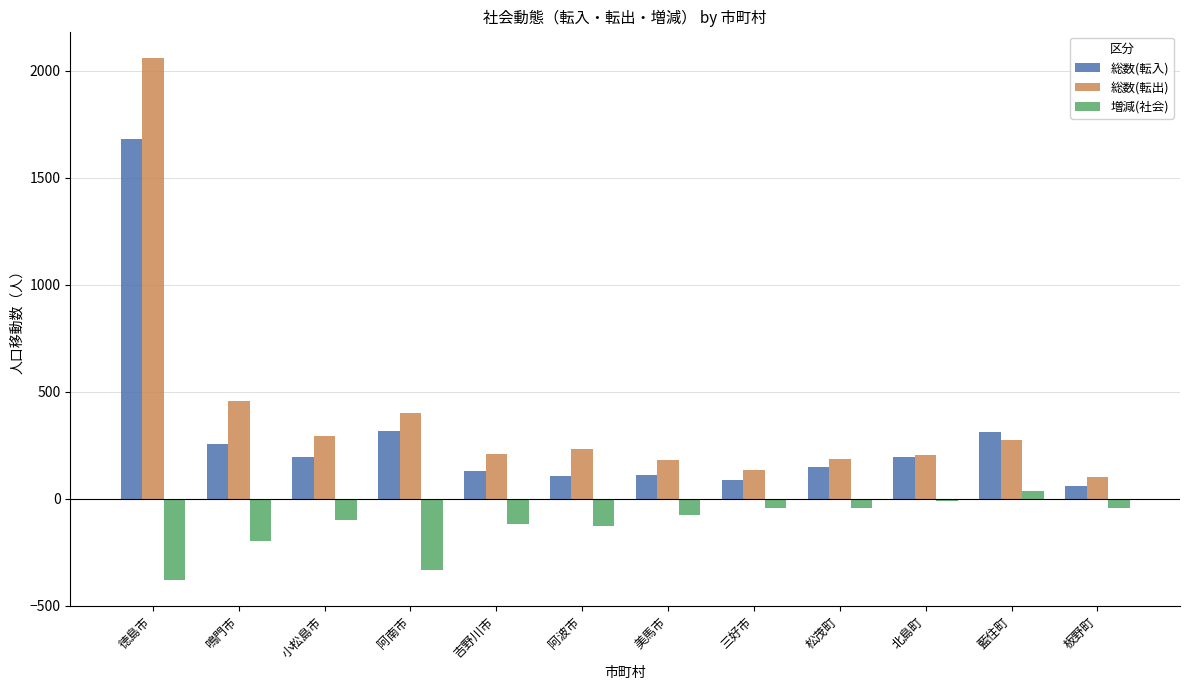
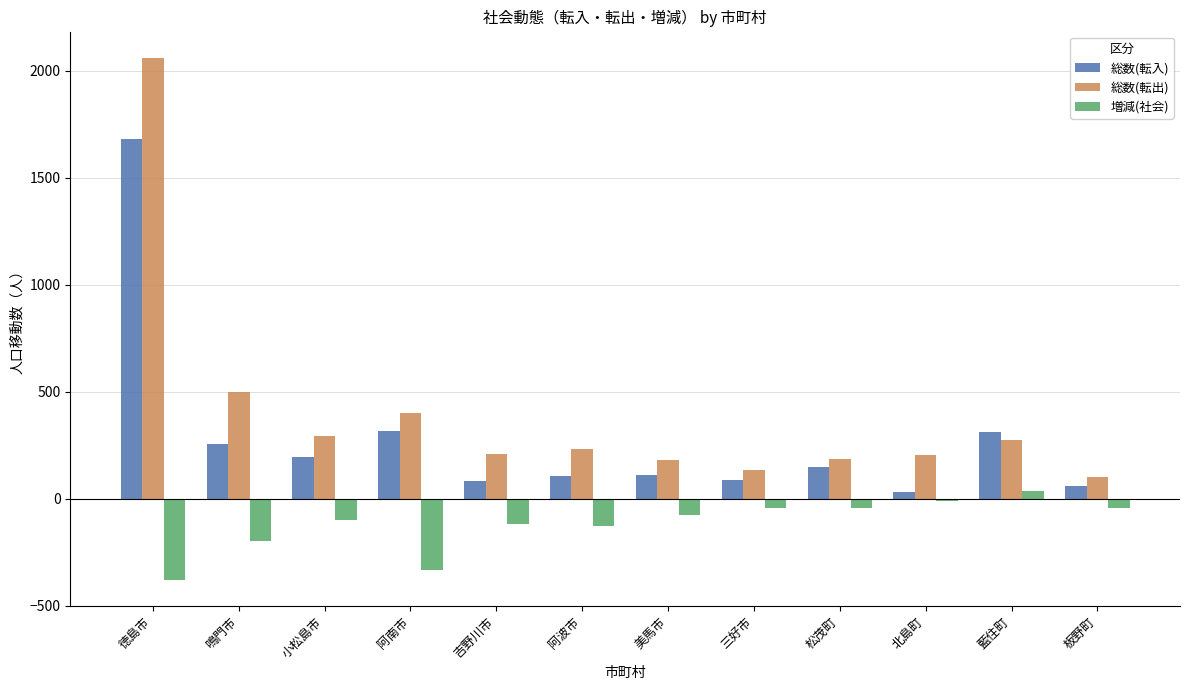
  {
    "総数(転入)": {
      "徳島市": 1680,
      "鳴門市": 260,
      "小松島市": 200,
      "阿南市": 320,
-     "吉野川市": 130,
+     "吉野川市": 90,
      "阿波市": 110,
      "美馬市": 110,
      "三好市": 90,
      "松茂町": 150,
-     "北島町": 190,
+     "北島町": 30,
      "藍住町": 310,
      "板野町": 60
    },
    "総数(転出)": {
      "徳島市": 2060,
-     "鳴門市": 460,
+     "鳴門市": 500,
      "小松島市": 290,
      "阿南市": 400,
      "吉野川市": 210,
      "阿波市": 230,
      "美馬市": 180,
      "三好市": 130,
      "松茂町": 190,
      "北島町": 200,
      "藍住町": 280,
      "板野町": 100
    },
    "増減(社会)": {
      "徳島市": -380,
      "鳴門市": -200,
      "小松島市": -100,
      "阿南市": -340,
      "吉野川市": -120,
      "阿波市": -130,
      "美馬市": -70,
      "三好市": -50,
      "松茂町": -40,
      "藍住町": 40,
      "板野町": -40
    }
  }
